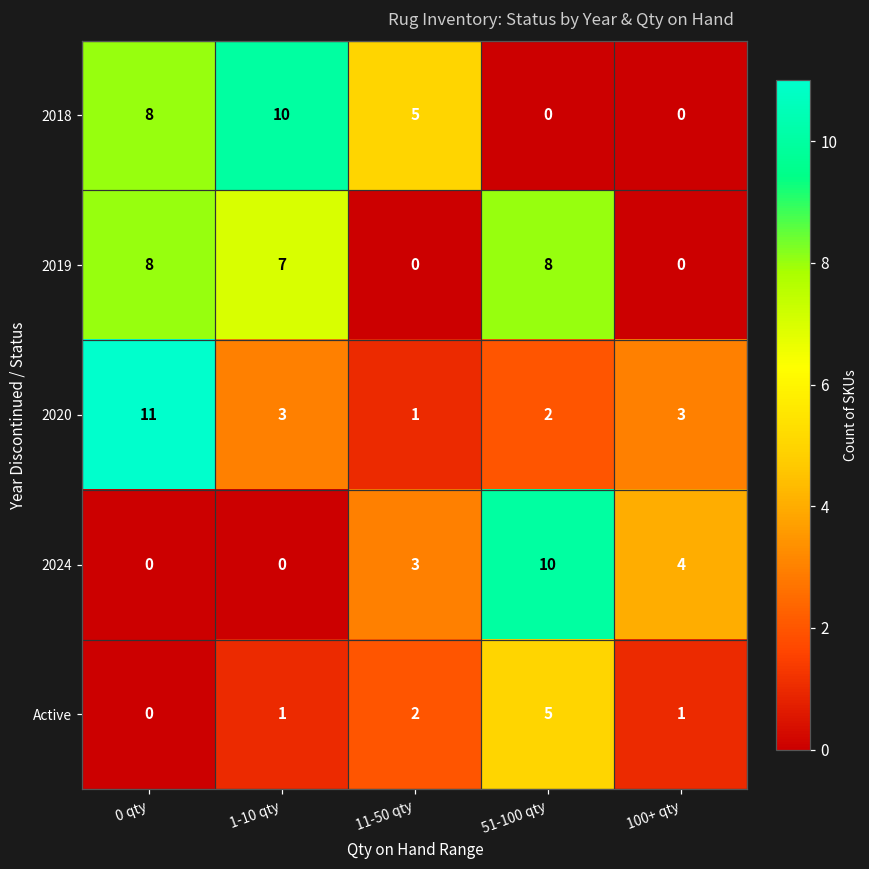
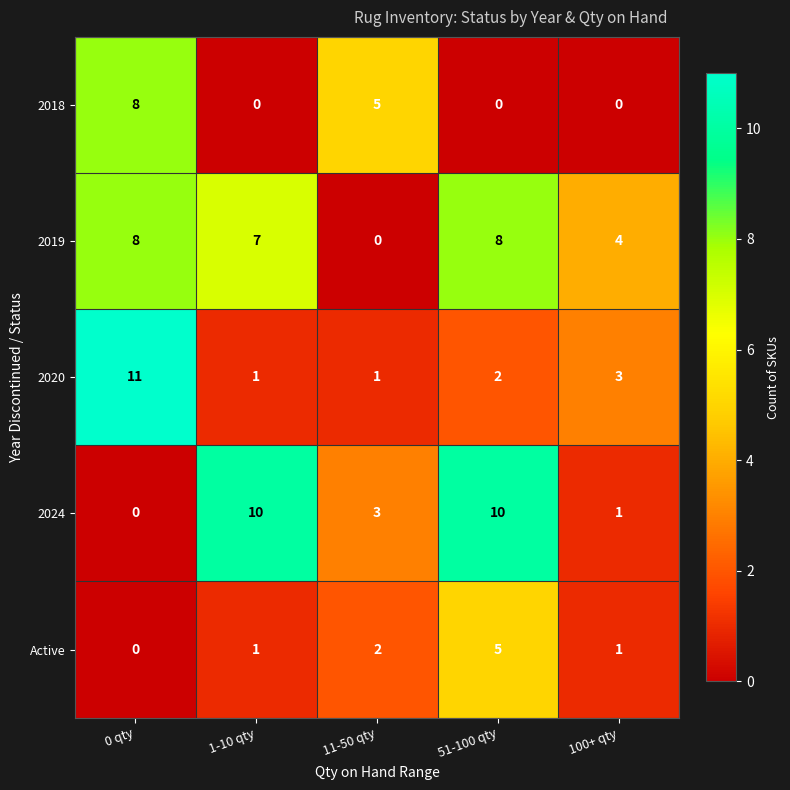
  {
    "2018": {
      "0 qty": 8,
-     "1-10 qty": 10,
+     "1-10 qty": 0,
      "11-50 qty": 5,
      "51-100 qty": 0,
      "100+ qty": 0
    },
    "2019": {
      "0 qty": 8,
      "1-10 qty": 7,
      "11-50 qty": 0,
      "51-100 qty": 8,
-     "100+ qty": 0
+     "100+ qty": 4
    },
    "2020": {
      "0 qty": 11,
-     "1-10 qty": 3,
+     "1-10 qty": 1,
      "11-50 qty": 1,
      "51-100 qty": 2,
      "100+ qty": 3
    },
    "2024": {
      "0 qty": 0,
-     "1-10 qty": 0,
+     "1-10 qty": 10,
      "11-50 qty": 3,
      "51-100 qty": 10,
-     "100+ qty": 4
+     "100+ qty": 1
    },
    "Active": {
      "0 qty": 0,
      "1-10 qty": 1,
      "11-50 qty": 2,
      "51-100 qty": 5,
      "100+ qty": 1
    }
  }
